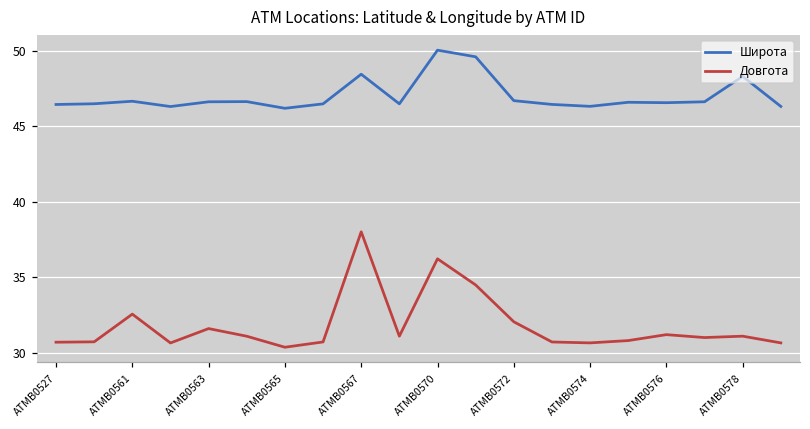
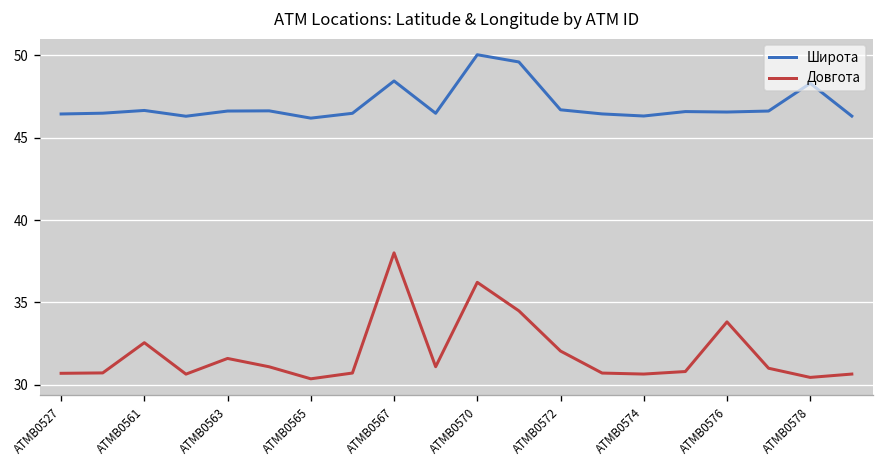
  {
    "Широта": {
      "ATMB0527": 46.4,
      "ATMB0561": 46.6,
      "ATMB0563": 46.6,
      "ATMB0565": 46.2,
      "ATMB0567": 48.4,
      "ATMB0570": 50.0,
      "ATMB0572": 46.7,
      "ATMB0574": 46.3,
      "ATMB0576": 46.6
    },
    "Довгота": {
      "ATMB0527": 30.7,
      "ATMB0561": 32.6,
      "ATMB0563": 31.6,
      "ATMB0565": 30.4,
      "ATMB0567": 38.0,
      "ATMB0570": 36.2,
      "ATMB0572": 32.1,
      "ATMB0574": 30.7,
-     "ATMB0576": 31.2,
-     "ATMB0578": 31.1
+     "ATMB0576": 33.8,
+     "ATMB0578": 30.5
    }
  }
